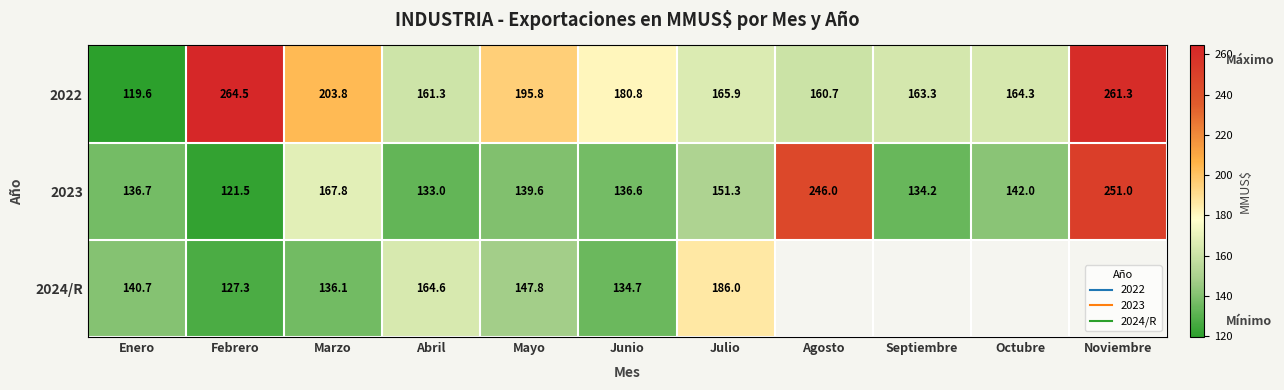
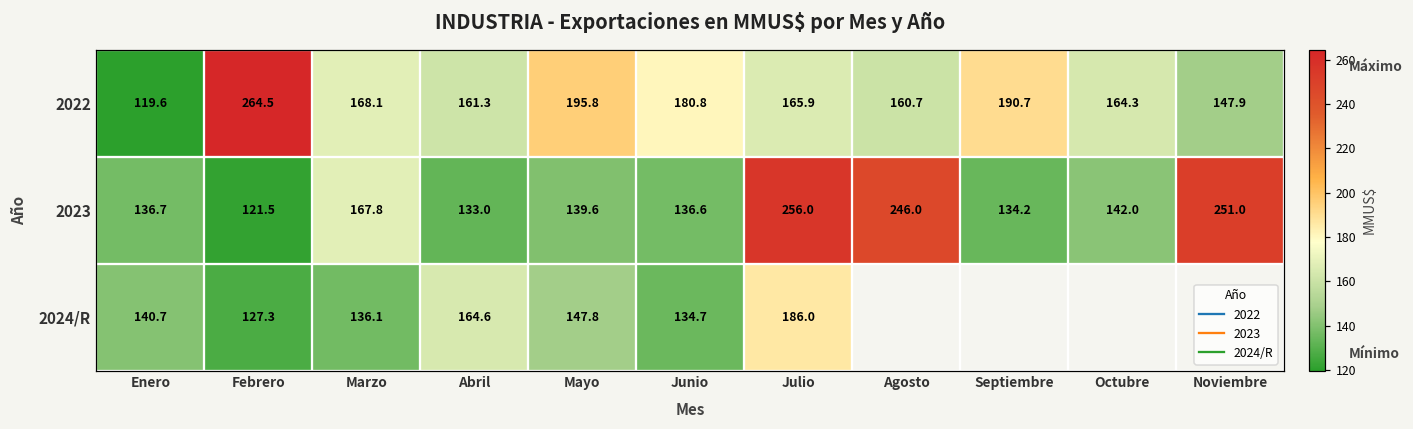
  {
    "2022": {
      "Enero": 119.6,
      "Febrero": 264.5,
-     "Marzo": 203.8,
+     "Marzo": 168.1,
      "Abril": 161.3,
      "Mayo": 195.8,
      "Junio": 180.8,
      "Julio": 165.9,
      "Agosto": 160.7,
-     "Septiembre": 163.3,
+     "Septiembre": 190.7,
      "Octubre": 164.3,
-     "Noviembre": 261.3
+     "Noviembre": 147.9
    },
    "2023": {
      "Enero": 136.7,
      "Febrero": 121.5,
      "Marzo": 167.8,
      "Abril": 133.0,
      "Mayo": 139.6,
      "Junio": 136.6,
-     "Julio": 151.3,
+     "Julio": 256.0,
      "Agosto": 246.0,
      "Septiembre": 134.2,
      "Octubre": 142.0,
      "Noviembre": 251.0
    },
    "2024/R": {
      "Enero": 140.7,
      "Febrero": 127.3,
      "Marzo": 136.1,
      "Abril": 164.6,
      "Mayo": 147.8,
      "Junio": 134.7,
      "Julio": 186.0
    }
  }
